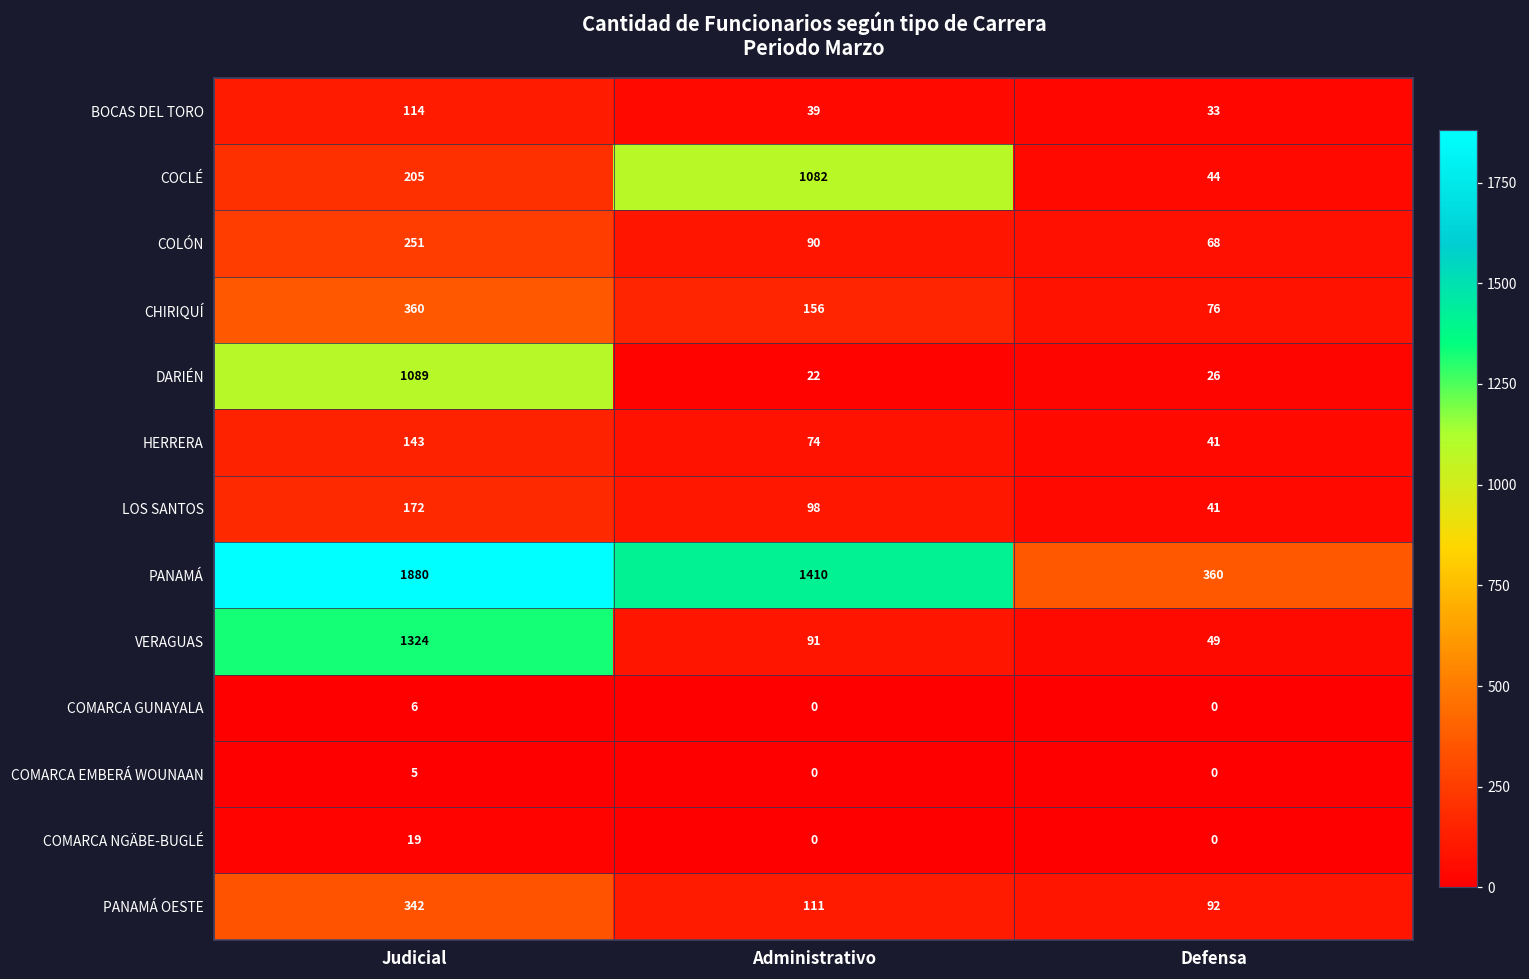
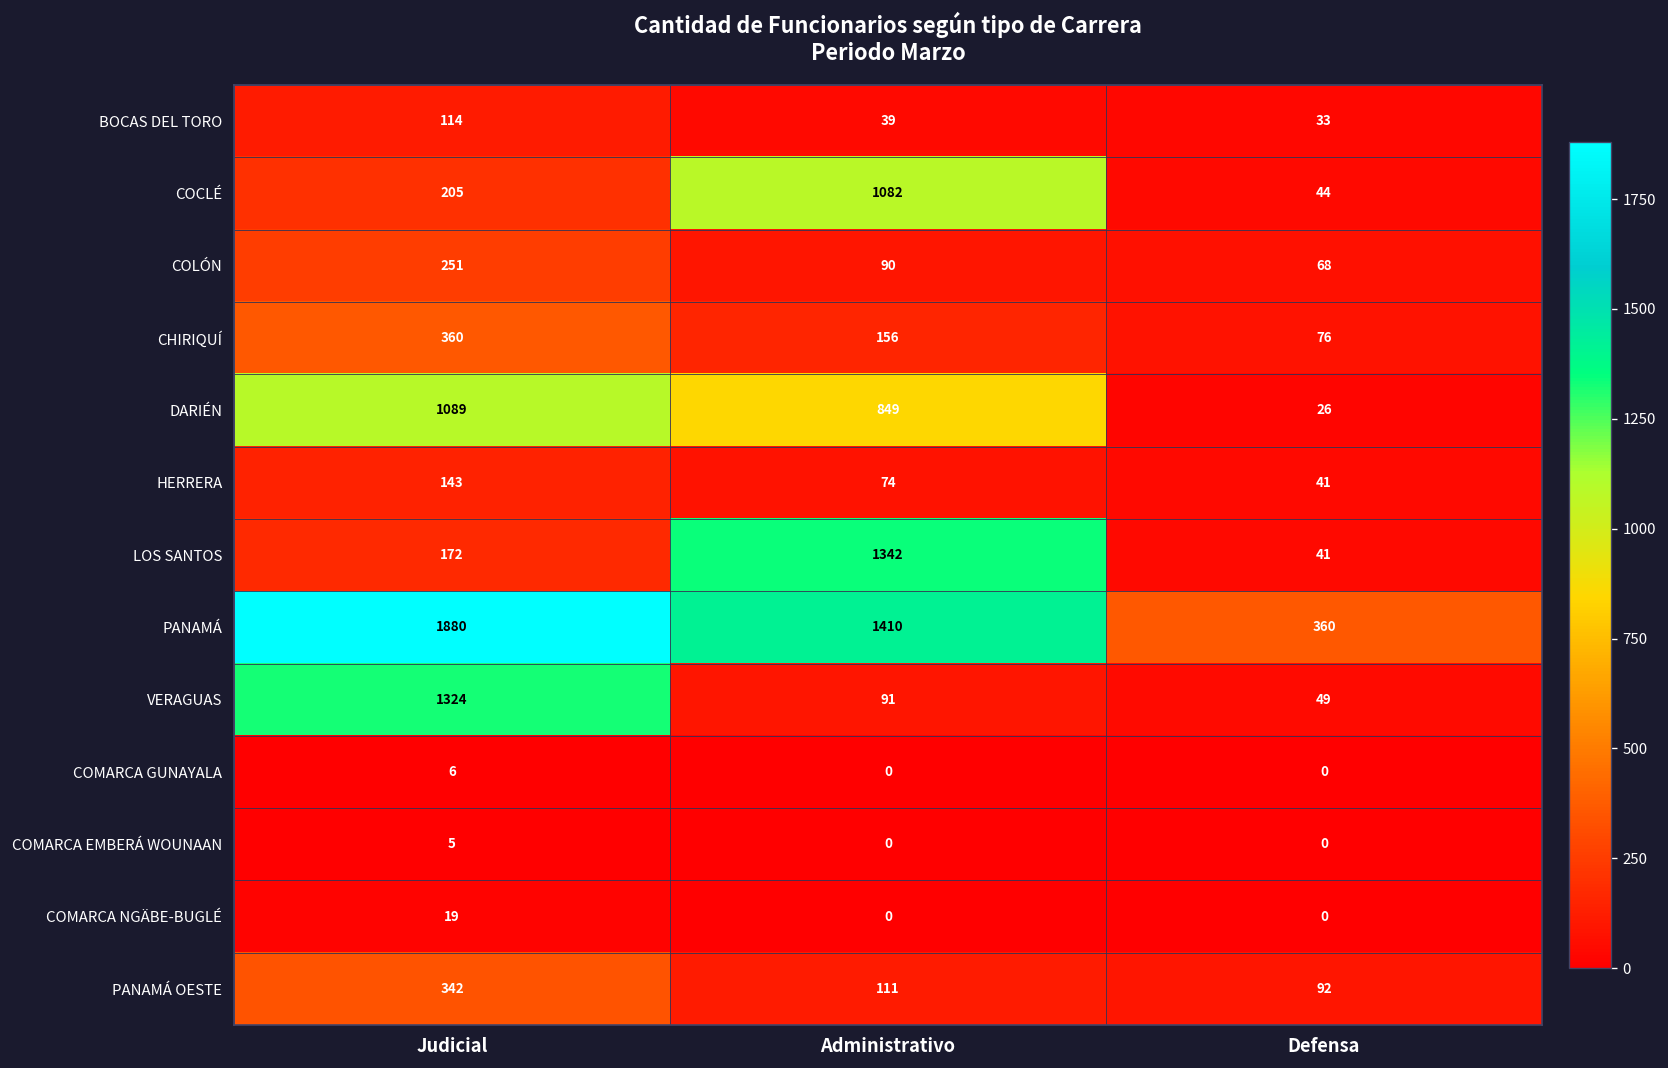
  {
    "BOCAS DEL TORO": {
      "Judicial": 114,
      "Administrativo": 39,
      "Defensa": 33
    },
    "COCLÉ": {
      "Judicial": 205,
      "Administrativo": 1082,
      "Defensa": 44
    },
    "COLÓN": {
      "Judicial": 251,
      "Administrativo": 90,
      "Defensa": 68
    },
    "CHIRIQUÍ": {
      "Judicial": 360,
      "Administrativo": 156,
      "Defensa": 76
    },
    "DARIÉN": {
      "Judicial": 1089,
-     "Administrativo": 22,
+     "Administrativo": 849,
      "Defensa": 26
    },
    "HERRERA": {
      "Judicial": 143,
      "Administrativo": 74,
      "Defensa": 41
    },
    "LOS SANTOS": {
      "Judicial": 172,
-     "Administrativo": 98,
+     "Administrativo": 1342,
      "Defensa": 41
    },
    "PANAMÁ": {
      "Judicial": 1880,
      "Administrativo": 1410,
      "Defensa": 360
    },
    "VERAGUAS": {
      "Judicial": 1324,
      "Administrativo": 91,
      "Defensa": 49
    },
    "COMARCA GUNAYALA": {
      "Judicial": 6,
      "Administrativo": 0,
      "Defensa": 0
    },
    "COMARCA EMBERÁ WOUNAAN": {
      "Judicial": 5,
      "Administrativo": 0,
      "Defensa": 0
    },
    "COMARCA NGÄBE-BUGLÉ": {
      "Judicial": 19,
      "Administrativo": 0,
      "Defensa": 0
    },
    "PANAMÁ OESTE": {
      "Judicial": 342,
      "Administrativo": 111,
      "Defensa": 92
    }
  }
